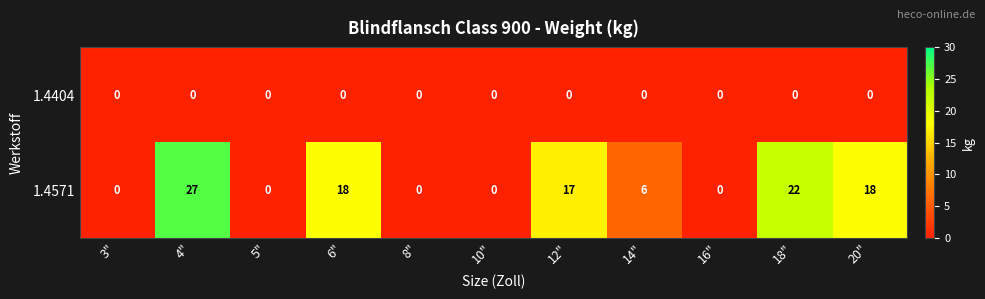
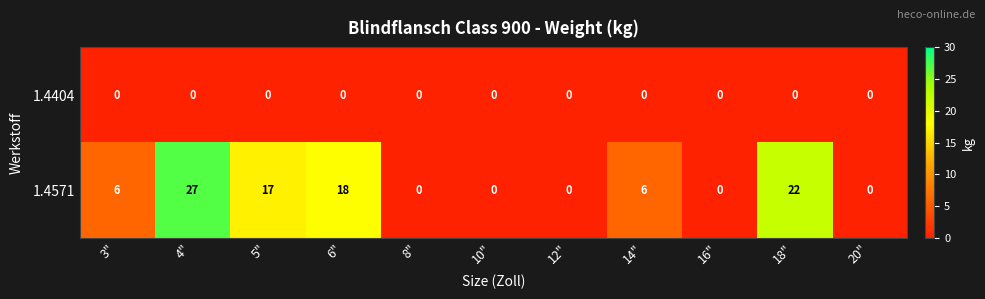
  {
    "1.4404": {
      "3\"": 0,
      "4\"": 0,
      "5\"": 0,
      "6\"": 0,
      "8\"": 0,
      "10\"": 0,
      "12\"": 0,
      "14\"": 0,
      "16\"": 0,
      "18\"": 0,
      "20\"": 0
    },
    "1.4571": {
-     "3\"": 0,
+     "3\"": 6,
      "4\"": 27,
-     "5\"": 0,
+     "5\"": 17,
      "6\"": 18,
      "8\"": 0,
      "10\"": 0,
-     "12\"": 17,
+     "12\"": 0,
      "14\"": 6,
      "16\"": 0,
      "18\"": 22,
-     "20\"": 18
+     "20\"": 0
    }
  }
